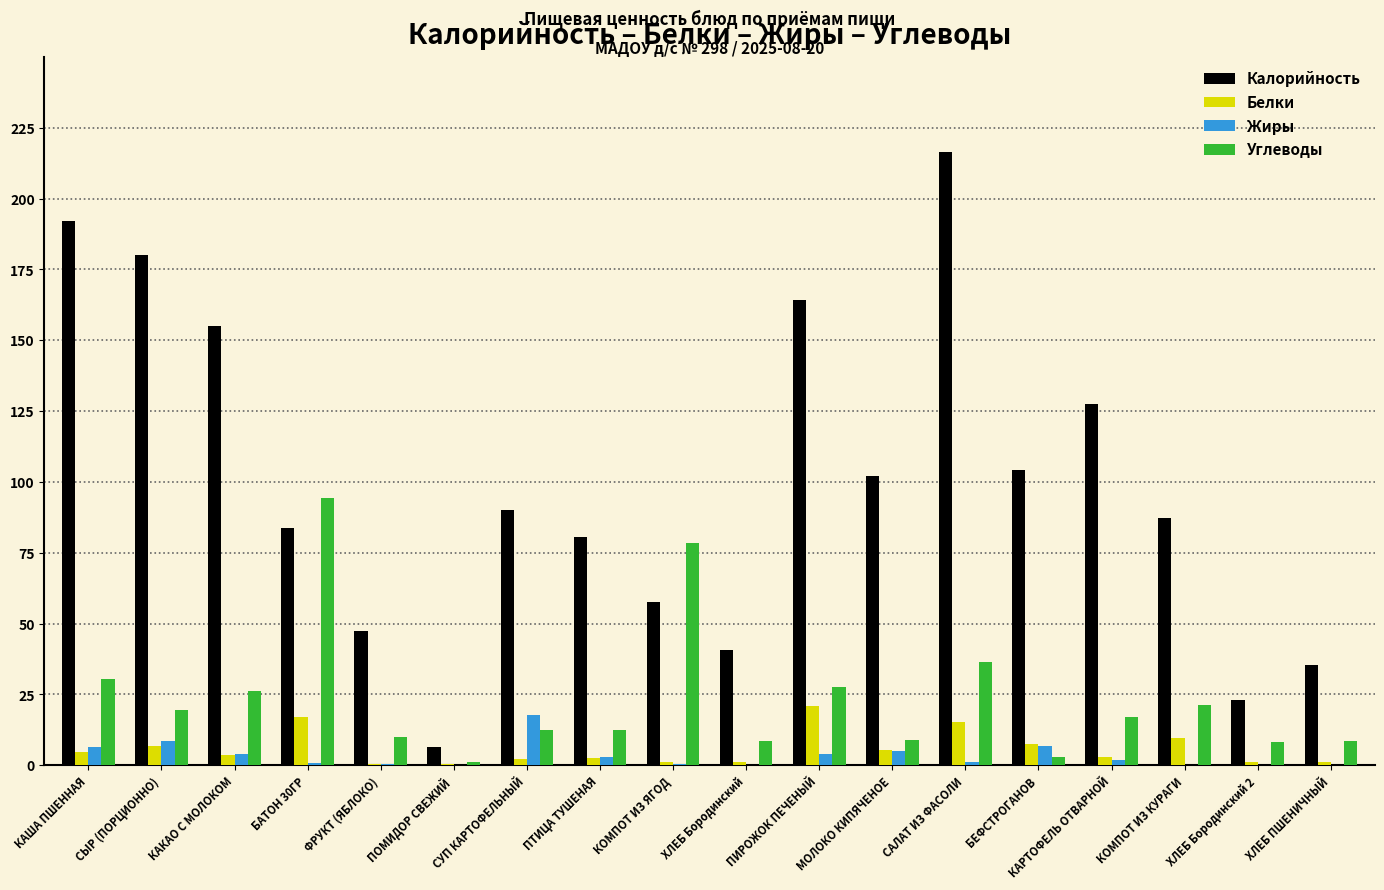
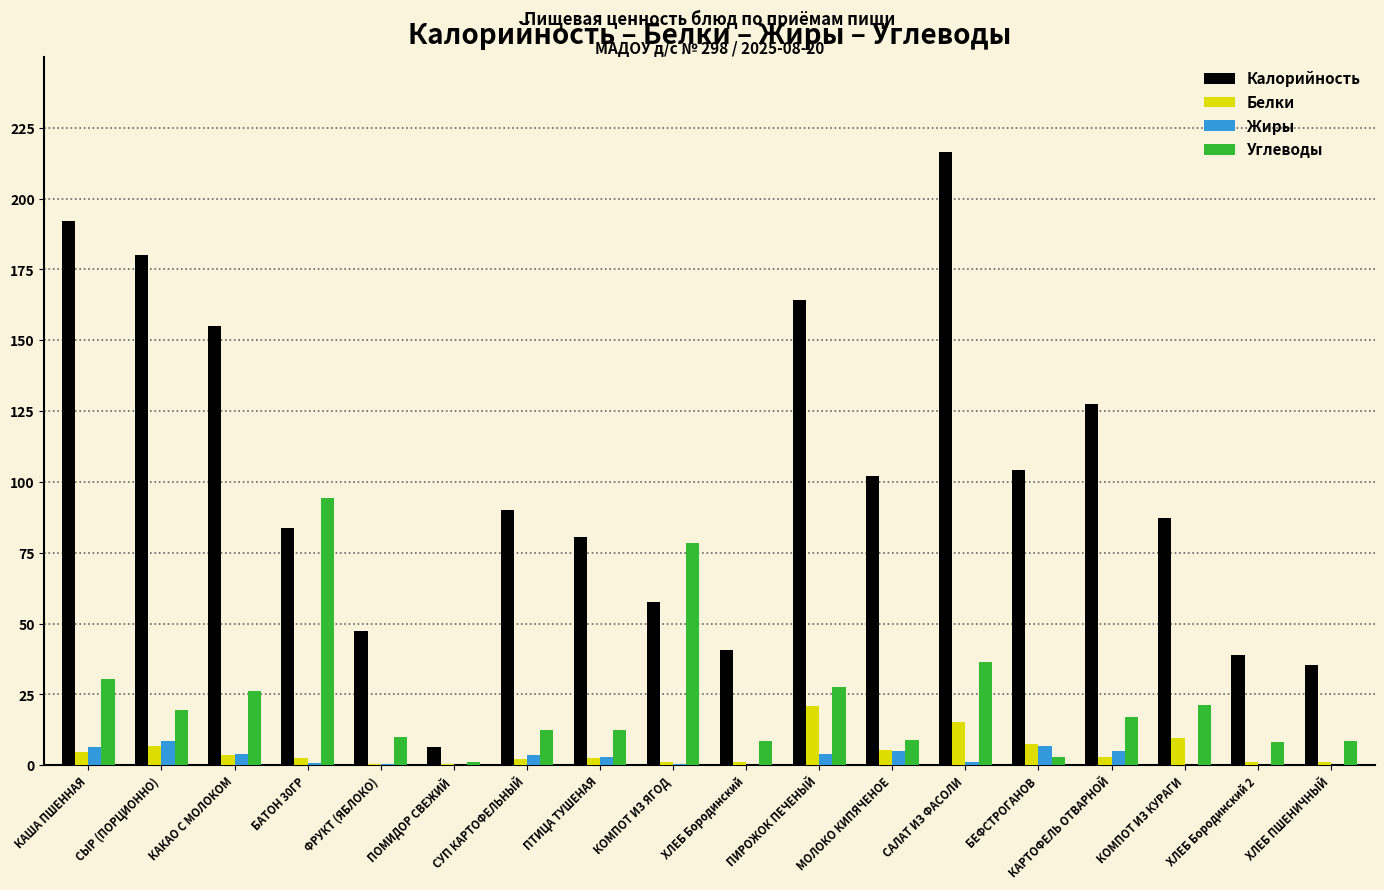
  {
    "Калорийность": {
      "КАША ПШЕННАЯ": 192,
      "СЫР (ПОРЦИОННО)": 180,
      "КАКАО С МОЛОКОМ": 155,
      "БАТОН 30ГР": 84,
      "ФРУКТ (ЯБЛОКО)": 47,
      "ПОМИДОР СВЕЖИЙ": 6,
      "СУП КАРТОФЕЛЬНЫЙ": 90,
      "ПТИЦА ТУШЕНАЯ": 80,
      "КОМПОТ ИЗ ЯГОД": 57,
      "ХЛЕБ Бородинский": 41,
      "ПИРОЖОК ПЕЧЕНЫЙ": 164,
      "МОЛОКО КИПЯЧЕНОЕ": 102,
      "САЛАТ ИЗ ФАСОЛИ": 217,
      "БЕФСТРОГАНОВ": 104,
      "КАРТОФЕЛЬ ОТВАРНОЙ": 127,
      "КОМПОТ ИЗ КУРАГИ": 87,
-     "ХЛЕБ Бородинский 2": 23,
+     "ХЛЕБ Бородинский 2": 39,
      "ХЛЕБ ПШЕНИЧНЫЙ": 36
    },
    "Белки": {
      "КАША ПШЕННАЯ": 5,
      "СЫР (ПОРЦИОННО)": 7,
      "КАКАО С МОЛОКОМ": 4,
-     "БАТОН 30ГР": 17,
+     "БАТОН 30ГР": 2,
      "СУП КАРТОФЕЛЬНЫЙ": 2,
      "ПТИЦА ТУШЕНАЯ": 2,
      "КОМПОТ ИЗ ЯГОД": 1,
      "ХЛЕБ Бородинский": 1,
      "ПИРОЖОК ПЕЧЕНЫЙ": 21,
      "МОЛОКО КИПЯЧЕНОЕ": 5,
      "САЛАТ ИЗ ФАСОЛИ": 15,
      "БЕФСТРОГАНОВ": 7,
      "КАРТОФЕЛЬ ОТВАРНОЙ": 3,
      "КОМПОТ ИЗ КУРАГИ": 10,
      "ХЛЕБ Бородинский 2": 1,
      "ХЛЕБ ПШЕНИЧНЫЙ": 1
    },
    "Жиры": {
      "КАША ПШЕННАЯ": 7,
      "СЫР (ПОРЦИОННО)": 8,
      "КАКАО С МОЛОКОМ": 4,
      "БАТОН 30ГР": 1,
-     "СУП КАРТОФЕЛЬНЫЙ": 18,
+     "СУП КАРТОФЕЛЬНЫЙ": 3,
      "ПТИЦА ТУШЕНАЯ": 3,
      "ПИРОЖОК ПЕЧЕНЫЙ": 4,
      "МОЛОКО КИПЯЧЕНОЕ": 5,
      "САЛАТ ИЗ ФАСОЛИ": 1,
      "БЕФСТРОГАНОВ": 7,
-     "КАРТОФЕЛЬ ОТВАРНОЙ": 2,
+     "КАРТОФЕЛЬ ОТВАРНОЙ": 5,
      "КОМПОТ ИЗ КУРАГИ": 0
    },
    "Углеводы": {
      "КАША ПШЕННАЯ": 30,
      "СЫР (ПОРЦИОННО)": 19,
      "КАКАО С МОЛОКОМ": 26,
      "БАТОН 30ГР": 94,
      "ФРУКТ (ЯБЛОКО)": 10,
      "ПОМИДОР СВЕЖИЙ": 1,
      "СУП КАРТОФЕЛЬНЫЙ": 13,
      "ПТИЦА ТУШЕНАЯ": 12,
      "КОМПОТ ИЗ ЯГОД": 79,
      "ХЛЕБ Бородинский": 8,
      "ПИРОЖОК ПЕЧЕНЫЙ": 28,
      "МОЛОКО КИПЯЧЕНОЕ": 9,
      "САЛАТ ИЗ ФАСОЛИ": 36,
      "БЕФСТРОГАНОВ": 3,
      "КАРТОФЕЛЬ ОТВАРНОЙ": 17,
      "КОМПОТ ИЗ КУРАГИ": 21,
      "ХЛЕБ Бородинский 2": 8,
      "ХЛЕБ ПШЕНИЧНЫЙ": 8
    }
  }
